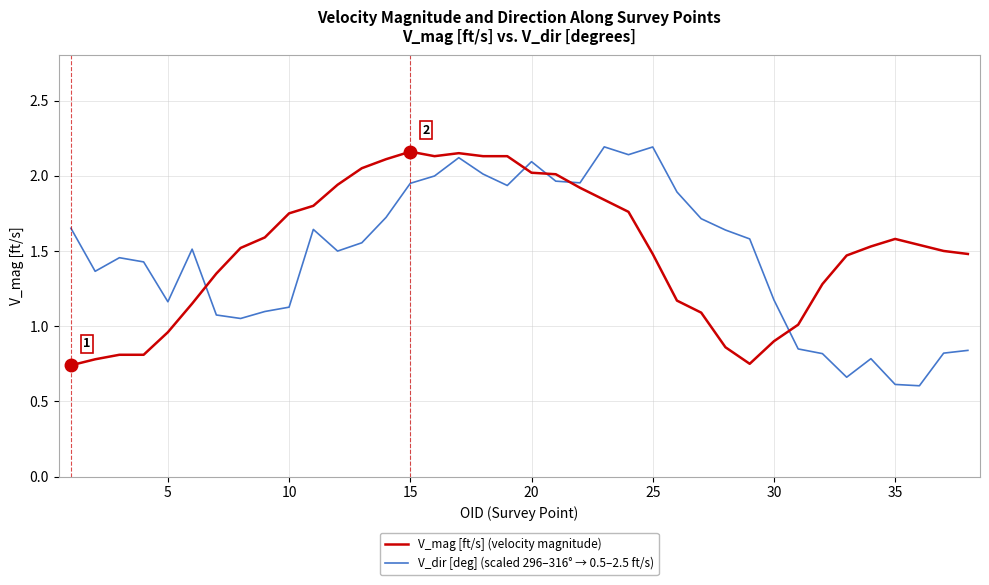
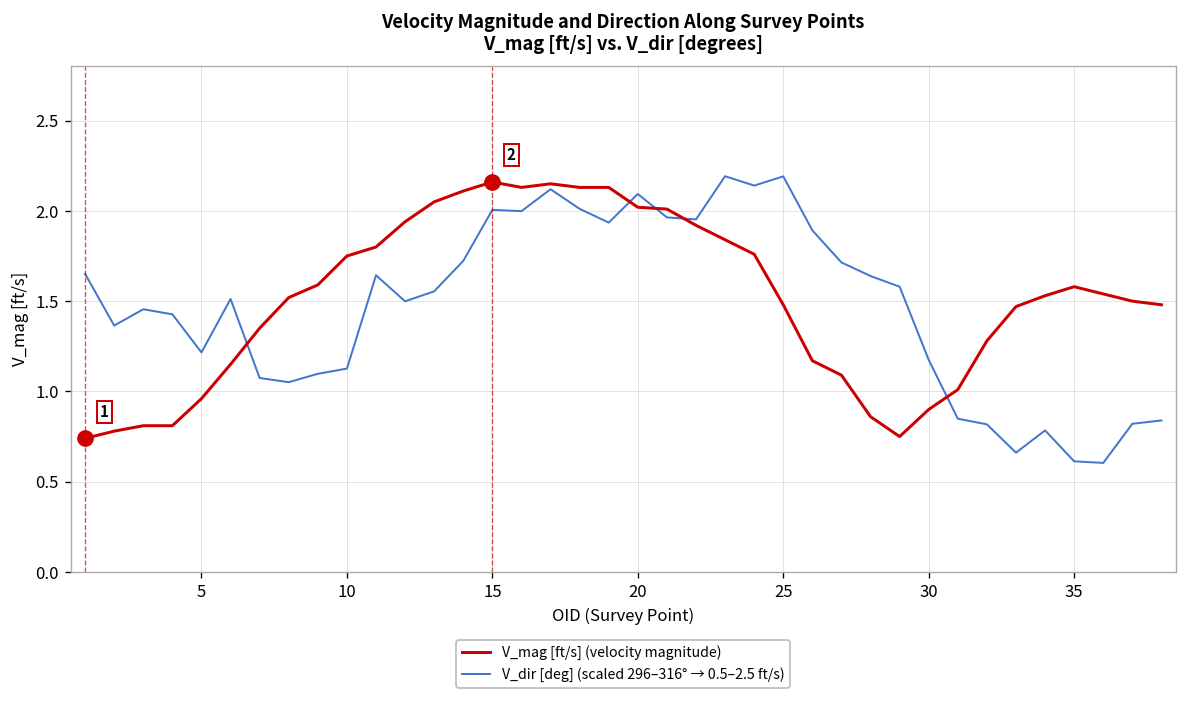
  {
    "V_dir [deg] (scaled 296–316° → 0.5–2.5 ft/s)": {
-     "5": 1.16,
+     "5": 1.22,
      "10": 1.13,
-     "15": 1.95,
+     "15": 2.01,
      "20": 2.09,
      "25": 2.19,
      "30": 1.17,
      "35": 0.61
    }
  }
